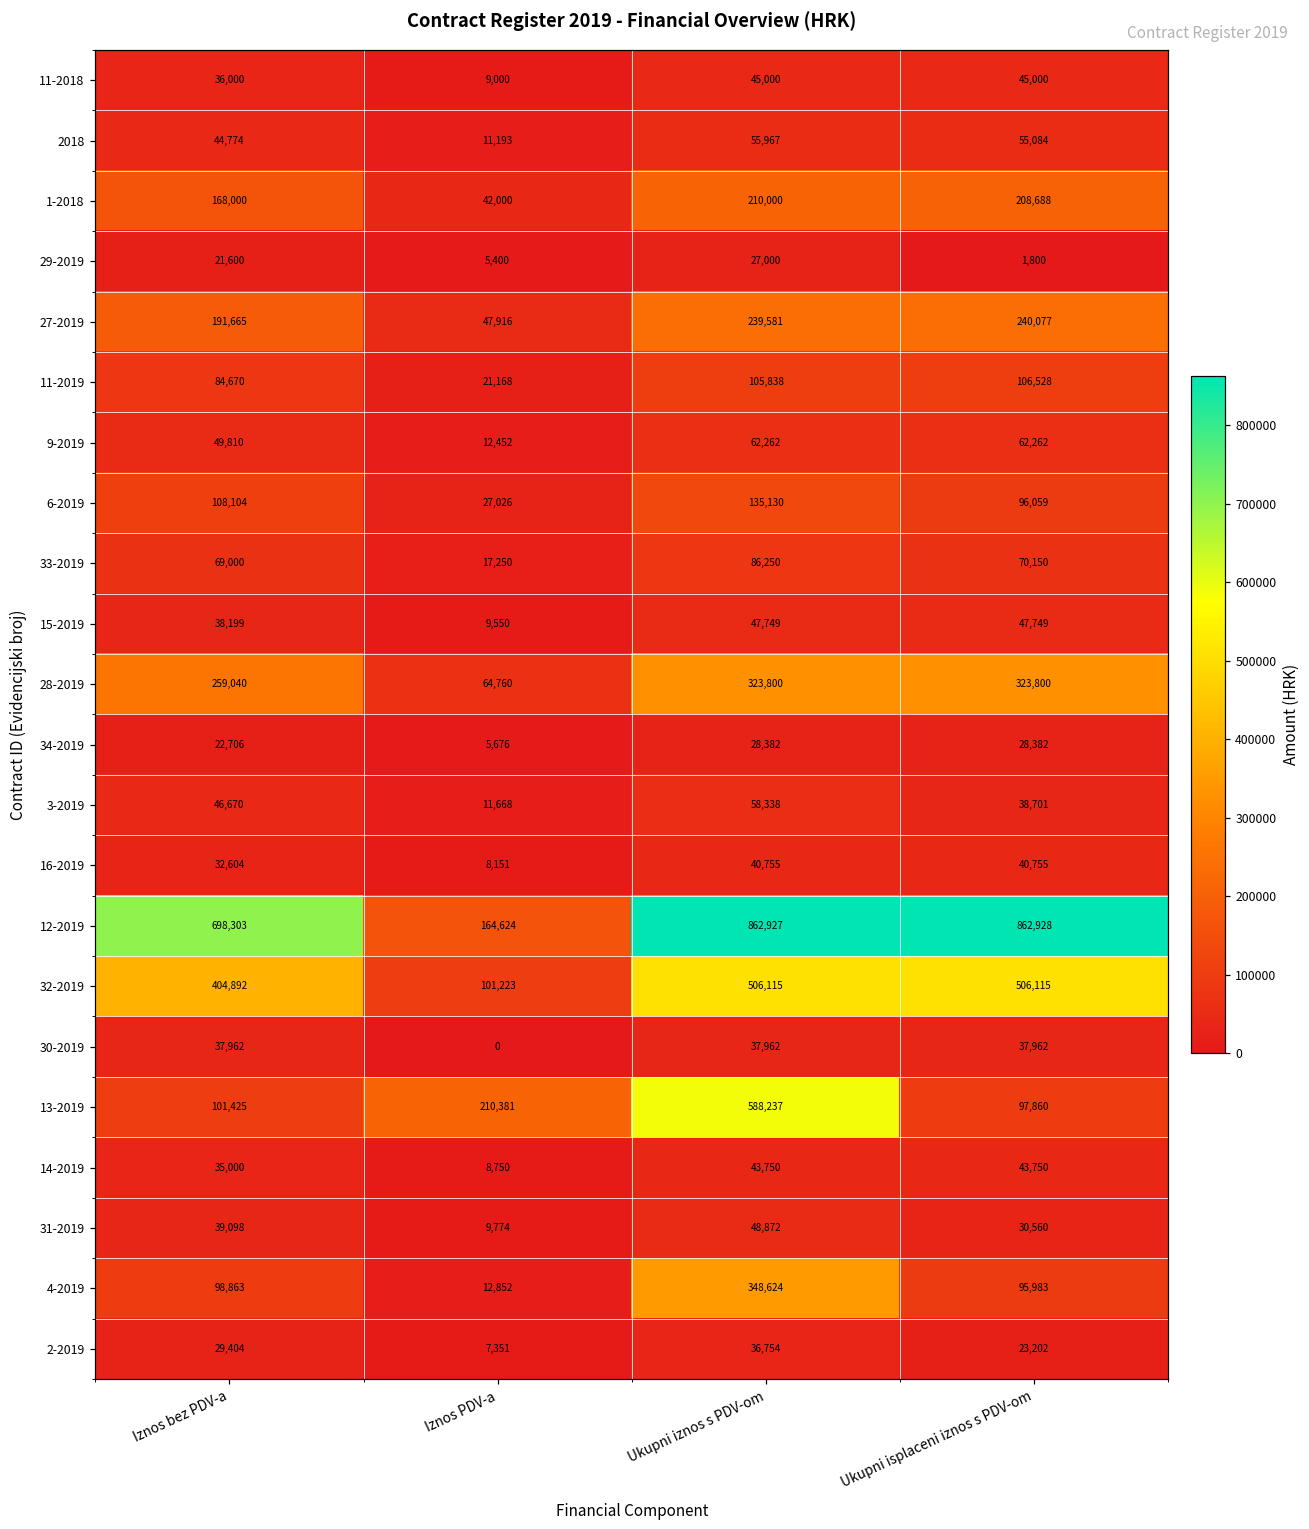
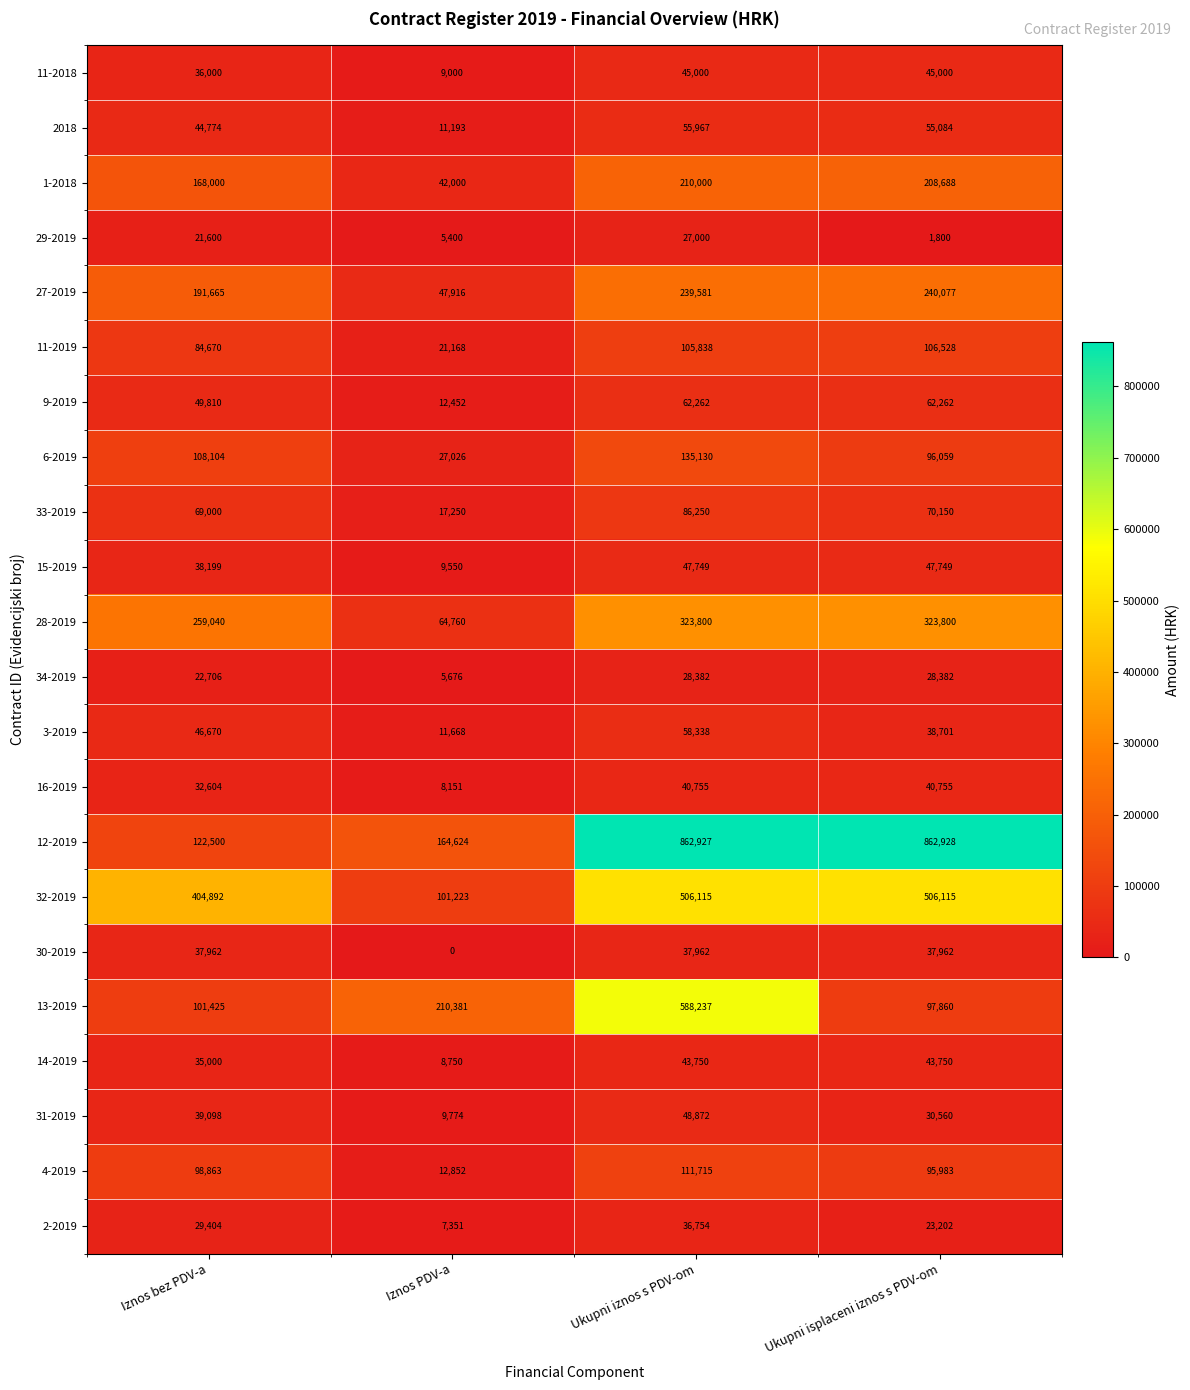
  {
    "11-2018": {
      "Iznos bez PDV-a": "36,000",
      "Iznos PDV-a": "9,000",
      "Ukupni iznos s PDV-om": "45,000",
      "Ukupni isplaceni iznos s PDV-om": "45,000"
    },
    "2018": {
      "Iznos bez PDV-a": "44,774",
      "Iznos PDV-a": "11,193",
      "Ukupni iznos s PDV-om": "55,967",
      "Ukupni isplaceni iznos s PDV-om": "55,084"
    },
    "1-2018": {
      "Iznos bez PDV-a": "168,000",
      "Iznos PDV-a": "42,000",
      "Ukupni iznos s PDV-om": "210,000",
      "Ukupni isplaceni iznos s PDV-om": "208,688"
    },
    "29-2019": {
      "Iznos bez PDV-a": "21,600",
      "Iznos PDV-a": "5,400",
      "Ukupni iznos s PDV-om": "27,000",
      "Ukupni isplaceni iznos s PDV-om": "1,800"
    },
    "27-2019": {
      "Iznos bez PDV-a": "191,665",
      "Iznos PDV-a": "47,916",
      "Ukupni iznos s PDV-om": "239,581",
      "Ukupni isplaceni iznos s PDV-om": "240,077"
    },
    "11-2019": {
      "Iznos bez PDV-a": "84,670",
      "Iznos PDV-a": "21,168",
      "Ukupni iznos s PDV-om": "105,838",
      "Ukupni isplaceni iznos s PDV-om": "106,528"
    },
    "9-2019": {
      "Iznos bez PDV-a": "49,810",
      "Iznos PDV-a": "12,452",
      "Ukupni iznos s PDV-om": "62,262",
      "Ukupni isplaceni iznos s PDV-om": "62,262"
    },
    "6-2019": {
      "Iznos bez PDV-a": "108,104",
      "Iznos PDV-a": "27,026",
      "Ukupni iznos s PDV-om": "135,130",
      "Ukupni isplaceni iznos s PDV-om": "96,059"
    },
    "33-2019": {
      "Iznos bez PDV-a": "69,000",
      "Iznos PDV-a": "17,250",
      "Ukupni iznos s PDV-om": "86,250",
      "Ukupni isplaceni iznos s PDV-om": "70,150"
    },
    "15-2019": {
      "Iznos bez PDV-a": "38,199",
      "Iznos PDV-a": "9,550",
      "Ukupni iznos s PDV-om": "47,749",
      "Ukupni isplaceni iznos s PDV-om": "47,749"
    },
    "28-2019": {
      "Iznos bez PDV-a": "259,040",
      "Iznos PDV-a": "64,760",
      "Ukupni iznos s PDV-om": "323,800",
      "Ukupni isplaceni iznos s PDV-om": "323,800"
    },
    "34-2019": {
      "Iznos bez PDV-a": "22,706",
      "Iznos PDV-a": "5,676",
      "Ukupni iznos s PDV-om": "28,382",
      "Ukupni isplaceni iznos s PDV-om": "28,382"
    },
    "3-2019": {
      "Iznos bez PDV-a": "46,670",
      "Iznos PDV-a": "11,668",
      "Ukupni iznos s PDV-om": "58,338",
      "Ukupni isplaceni iznos s PDV-om": "38,701"
    },
    "16-2019": {
      "Iznos bez PDV-a": "32,604",
      "Iznos PDV-a": "8,151",
      "Ukupni iznos s PDV-om": "40,755",
      "Ukupni isplaceni iznos s PDV-om": "40,755"
    },
    "12-2019": {
-     "Iznos bez PDV-a": "698,303",
+     "Iznos bez PDV-a": "122,500",
      "Iznos PDV-a": "164,624",
      "Ukupni iznos s PDV-om": "862,927",
      "Ukupni isplaceni iznos s PDV-om": "862,928"
    },
    "32-2019": {
      "Iznos bez PDV-a": "404,892",
      "Iznos PDV-a": "101,223",
      "Ukupni iznos s PDV-om": "506,115",
      "Ukupni isplaceni iznos s PDV-om": "506,115"
    },
    "30-2019": {
      "Iznos bez PDV-a": "37,962",
      "Iznos PDV-a": "0",
      "Ukupni iznos s PDV-om": "37,962",
      "Ukupni isplaceni iznos s PDV-om": "37,962"
    },
    "13-2019": {
      "Iznos bez PDV-a": "101,425",
      "Iznos PDV-a": "210,381",
      "Ukupni iznos s PDV-om": "588,237",
      "Ukupni isplaceni iznos s PDV-om": "97,860"
    },
    "14-2019": {
      "Iznos bez PDV-a": "35,000",
      "Iznos PDV-a": "8,750",
      "Ukupni iznos s PDV-om": "43,750",
      "Ukupni isplaceni iznos s PDV-om": "43,750"
    },
    "31-2019": {
      "Iznos bez PDV-a": "39,098",
      "Iznos PDV-a": "9,774",
      "Ukupni iznos s PDV-om": "48,872",
      "Ukupni isplaceni iznos s PDV-om": "30,560"
    },
    "4-2019": {
      "Iznos bez PDV-a": "98,863",
      "Iznos PDV-a": "12,852",
-     "Ukupni iznos s PDV-om": "348,624",
+     "Ukupni iznos s PDV-om": "111,715",
      "Ukupni isplaceni iznos s PDV-om": "95,983"
    },
    "2-2019": {
      "Iznos bez PDV-a": "29,404",
      "Iznos PDV-a": "7,351",
      "Ukupni iznos s PDV-om": "36,754",
      "Ukupni isplaceni iznos s PDV-om": "23,202"
    }
  }
